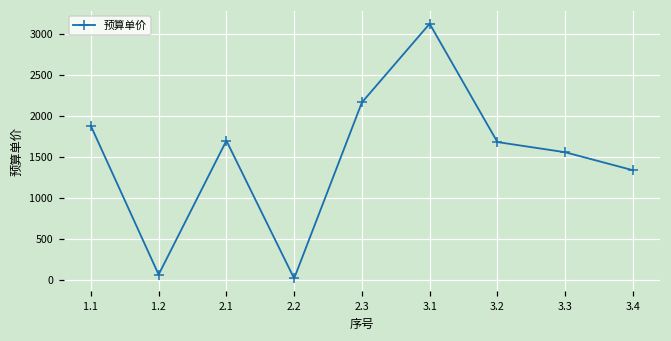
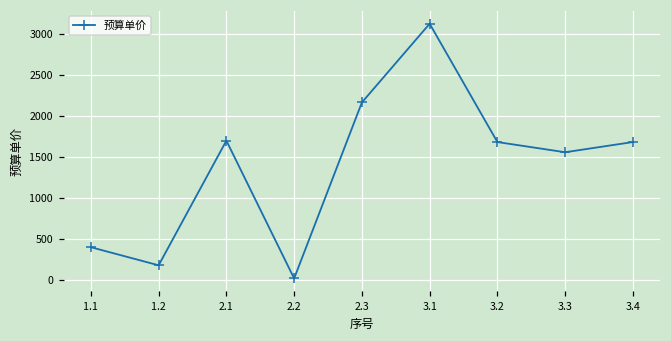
  {
-   "1.1": 1900,
-   "1.2": 100,
+   "1.1": 400,
+   "1.2": 200,
    "2.1": 1700,
    "2.2": 0,
    "2.3": 2200,
    "3.1": 3100,
    "3.2": 1700,
    "3.3": 1600,
-   "3.4": 1300
+   "3.4": 1700
  }
